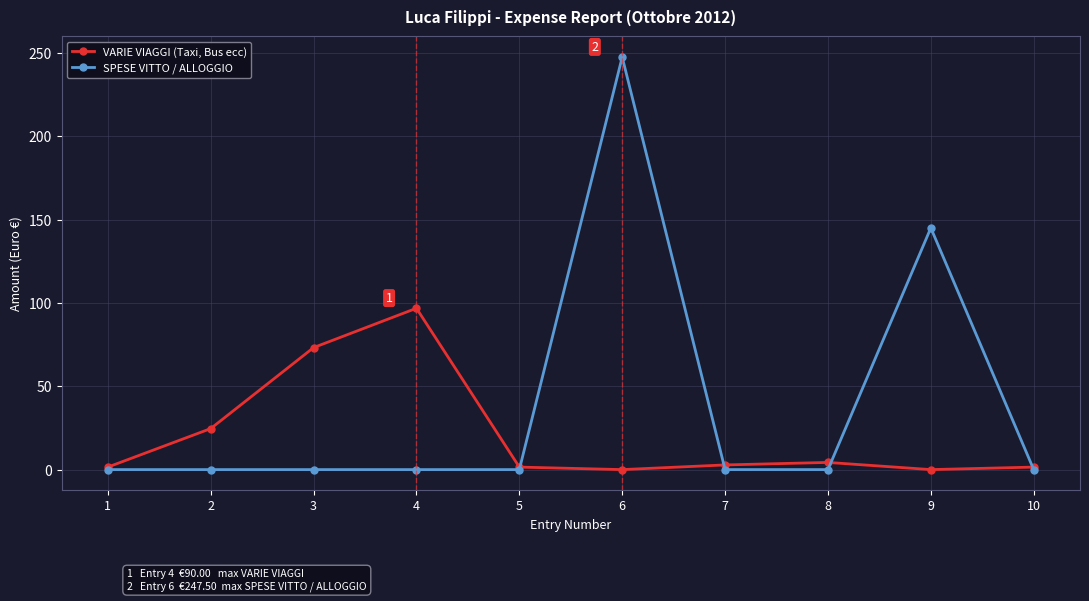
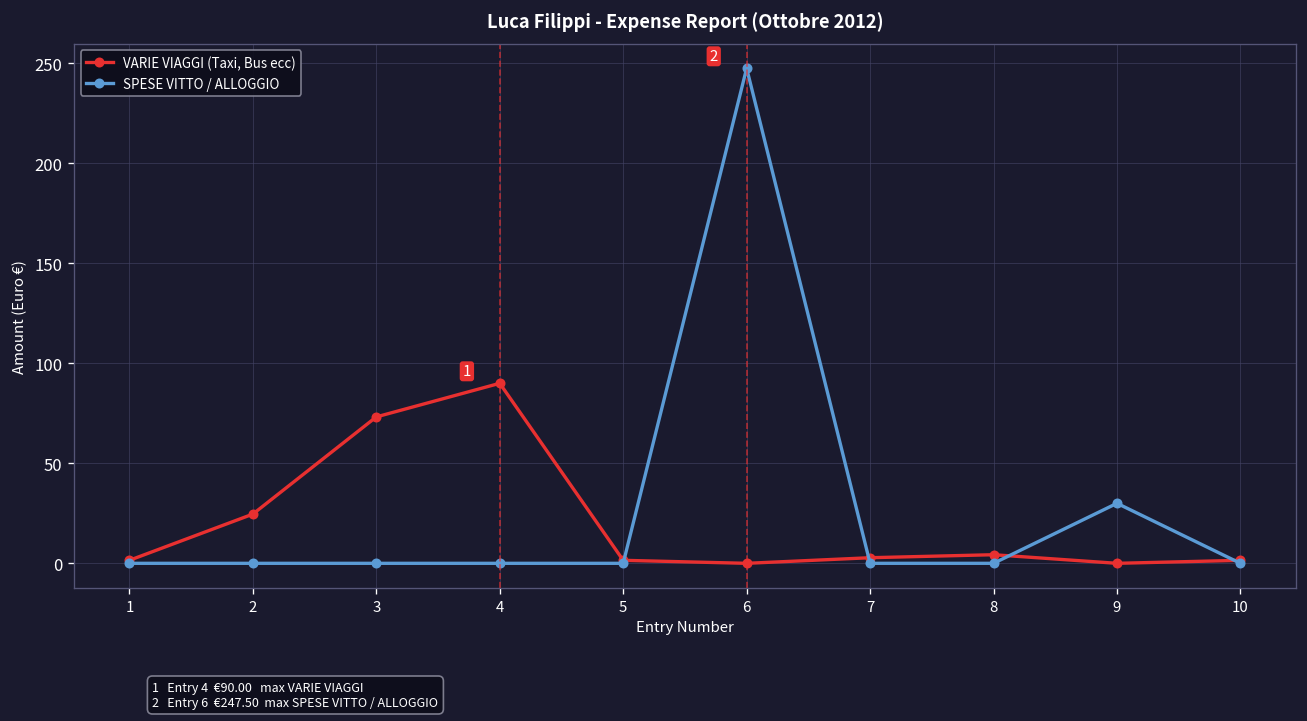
  {
    "VARIE VIAGGI (Taxi, Bus ecc)": {
      "2": 25,
      "3": 73,
-     "4": 97,
+     "4": 90,
      "6": 0,
      "7": 3,
      "8": 4,
      "9": 0
    },
    "SPESE VITTO / ALLOGGIO": {
      "2": 0,
      "3": 0,
      "4": 0,
      "7": 0,
      "8": 0,
-     "9": 145
+     "9": 30
    }
  }
